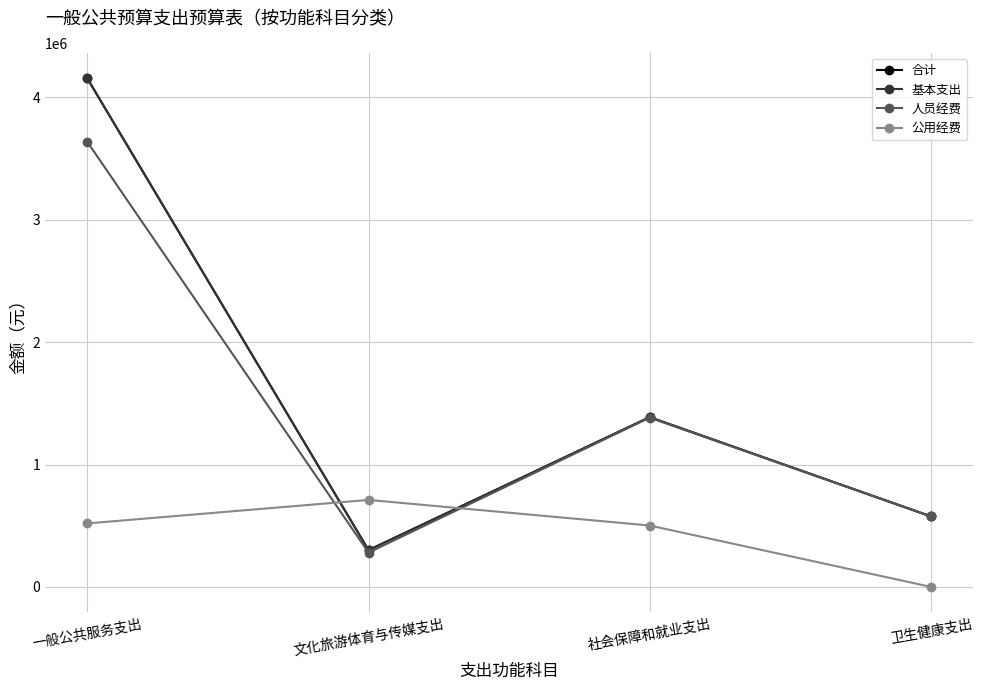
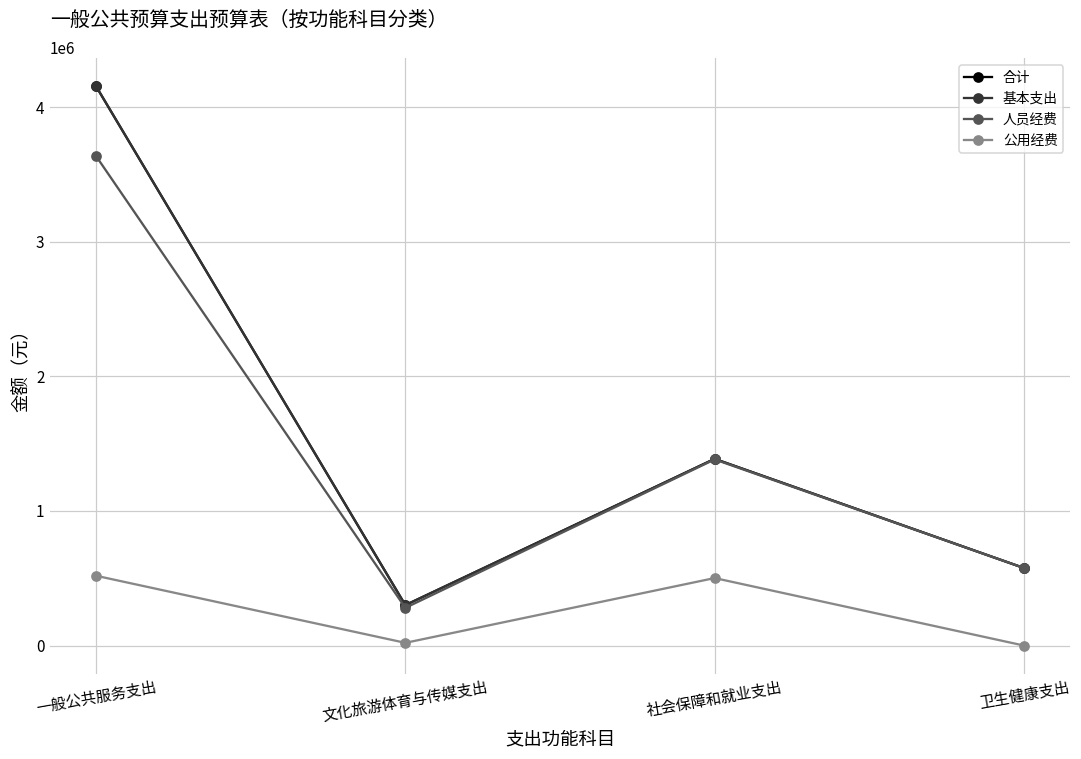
  {
    "公用经费": {
      "一般公共服务支出": 520000,
-     "文化旅游体育与传媒支出": 710000,
+     "文化旅游体育与传媒支出": 20000,
      "社会保障和就业支出": 500000,
      "卫生健康支出": 0
    }
  }
